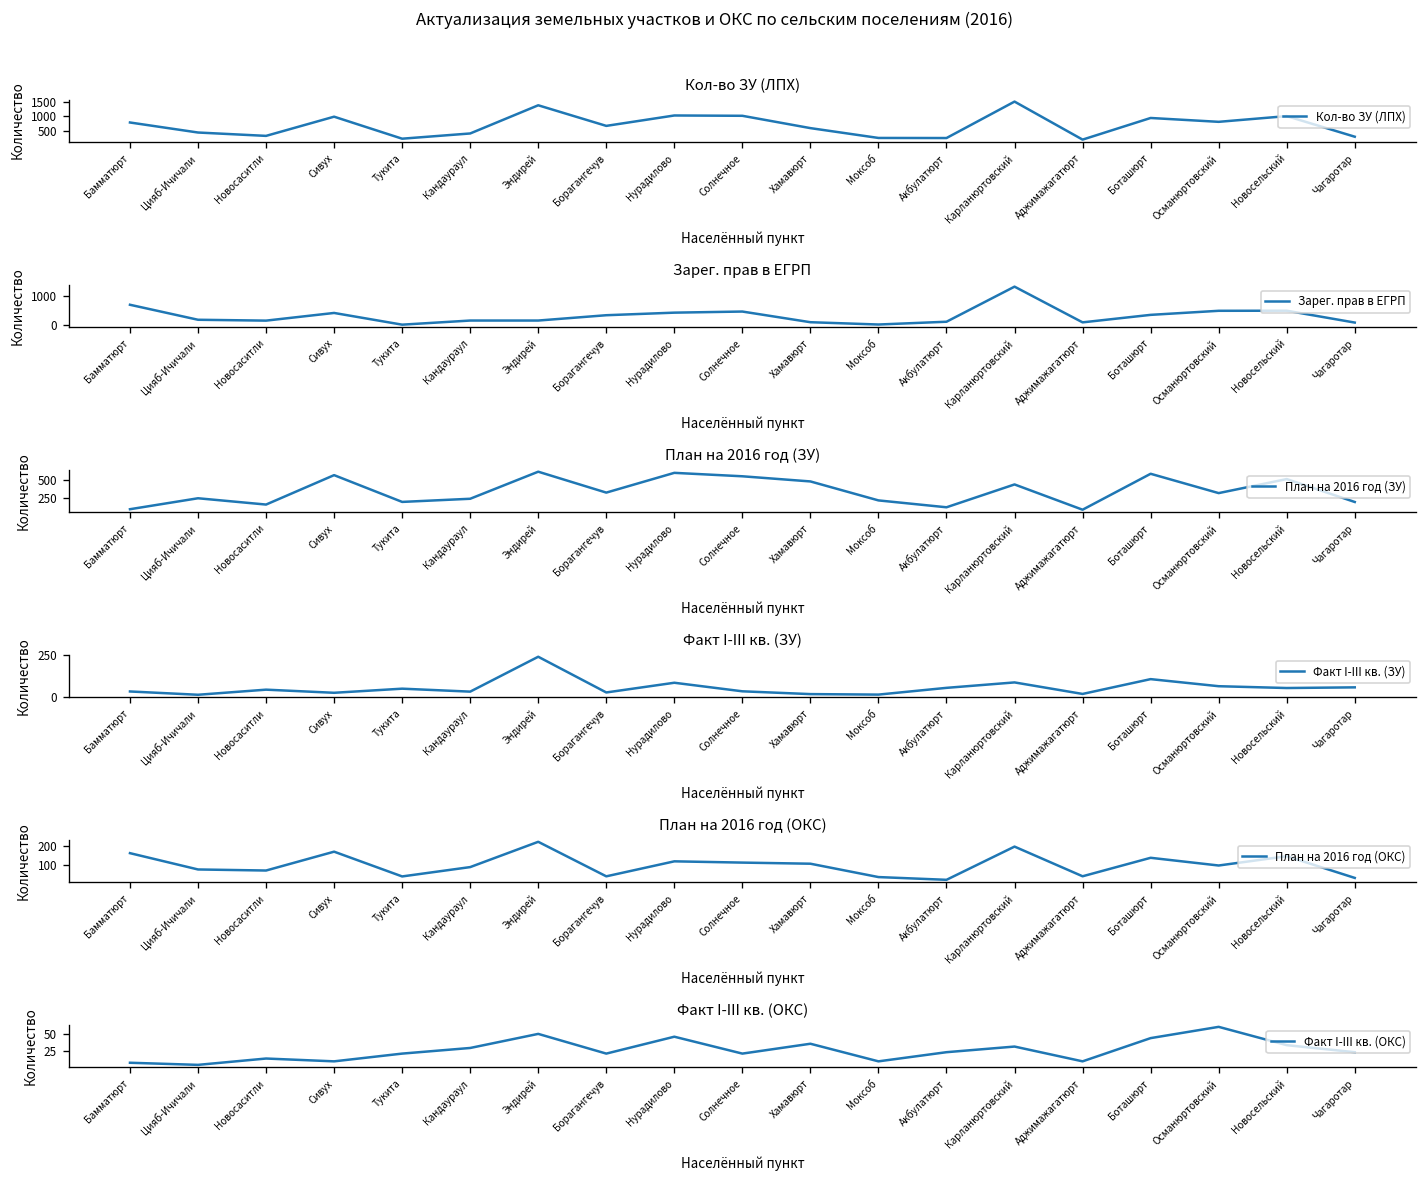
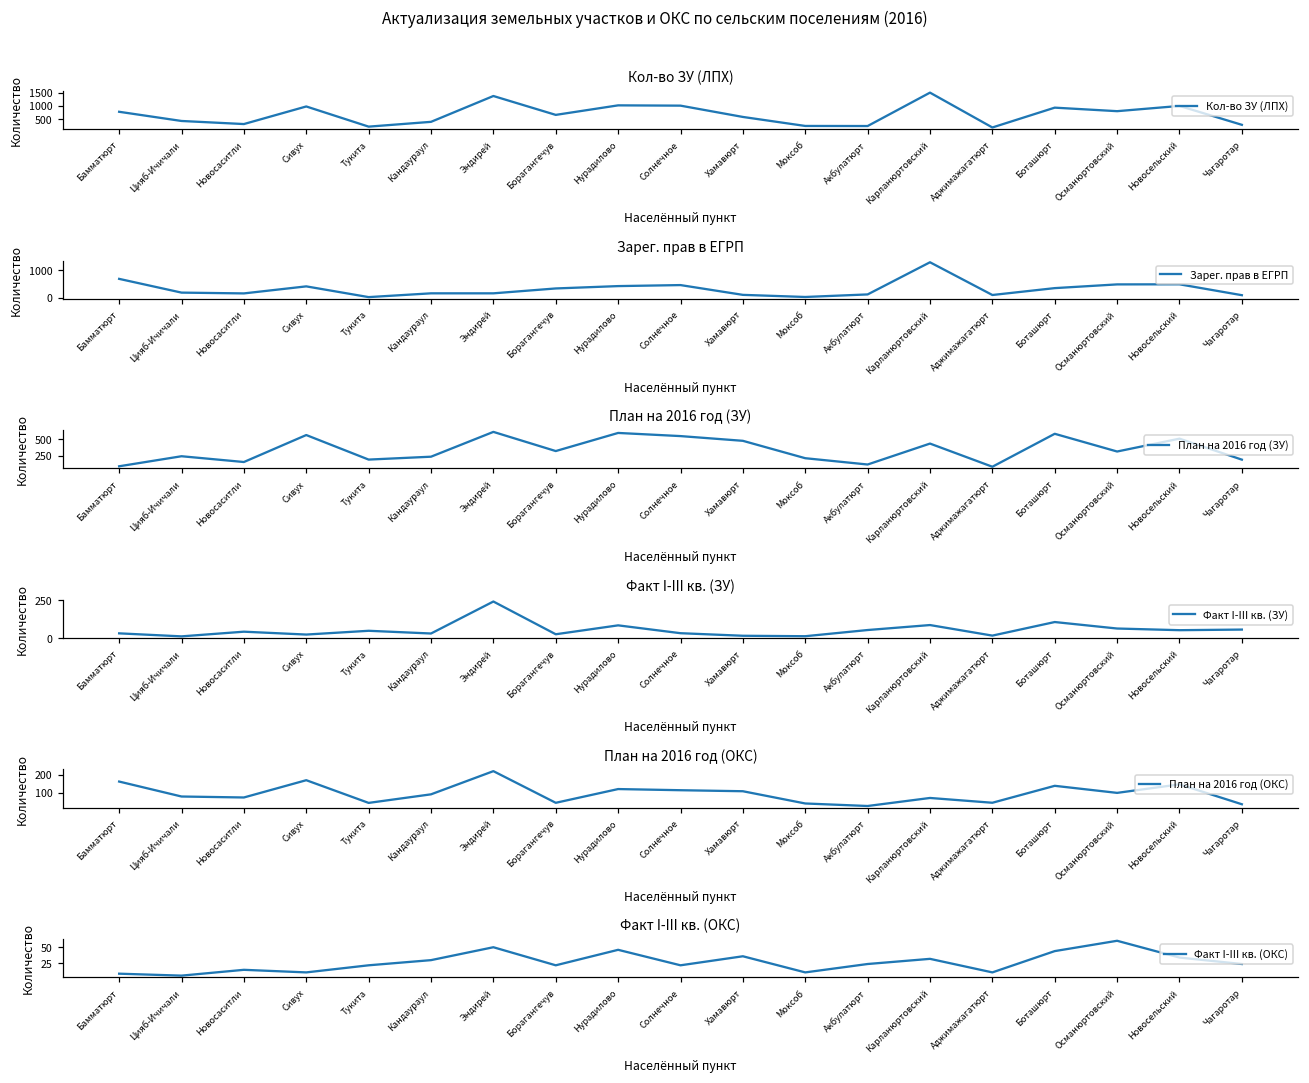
  {
    "Кол-во ЗУ (ЛПХ)": {
      "Бамматюрт": 800,
      "Цияб-Ичичали": 400,
      "Новосаситли": 300,
      "Сивух": 1000,
      "Тукита": 200,
      "Кандаураул": 400,
      "Эндирей": 1400,
      "Борагангечув": 700,
      "Нурадилово": 1000,
      "Солнечное": 1000,
      "Хамавюрт": 600,
      "Моксоб": 200,
      "Акбулатюрт": 200,
      "Карланюртовский": 1500,
      "Аджимажагатюрт": 200,
      "Боташюрт": 900,
      "Османюртовский": 800,
      "Чагаротар": 300
    },
    "Зарег. прав в ЕГРП": {
      "Бамматюрт": 700,
      "Цияб-Ичичали": 200,
      "Новосаситли": 200,
      "Сивух": 400,
      "Тукита": 0,
      "Кандаураул": 200,
      "Эндирей": 200,
      "Борагангечув": 300,
      "Нурадилово": 400,
      "Солнечное": 500,
      "Хамавюрт": 100,
      "Моксоб": 0,
      "Акбулатюрт": 100,
      "Карланюртовский": 1300,
      "Аджимажагатюрт": 100,
      "Боташюрт": 400,
      "Османюртовский": 500,
      "Чагаротар": 100
    },
    "План на 2016 год (ЗУ)": {
      "Бамматюрт": 100,
      "Цияб-Ичичали": 200,
      "Новосаситли": 200,
      "Сивух": 600,
      "Тукита": 200,
      "Кандаураул": 200,
      "Эндирей": 600,
      "Борагангечув": 300,
      "Нурадилово": 600,
      "Солнечное": 500,
      "Хамавюрт": 500,
      "Моксоб": 200,
      "Акбулатюрт": 100,
      "Карланюртовский": 400,
      "Аджимажагатюрт": 100,
      "Боташюрт": 600,
      "Османюртовский": 300,
      "Чагаротар": 200
    },
    "Факт I-III кв. (ЗУ)": {
      "Бамматюрт": 30,
      "Цияб-Ичичали": 10,
      "Новосаситли": 40,
      "Сивух": 20,
      "Тукита": 50,
      "Кандаураул": 30,
      "Эндирей": 240,
      "Борагангечув": 30,
      "Нурадилово": 80,
      "Солнечное": 30,
      "Хамавюрт": 20,
      "Моксоб": 10,
      "Акбулатюрт": 50,
      "Карланюртовский": 90,
      "Аджимажагатюрт": 20,
      "Боташюрт": 110,
      "Османюртовский": 60,
      "Новосельский": 50,
      "Чагаротар": 60
    },
    "План на 2016 год (ОКС)": {
      "Бамматюрт": 160,
      "Цияб-Ичичали": 80,
      "Новосаситли": 70,
      "Сивух": 170,
      "Тукита": 40,
      "Кандаураул": 90,
      "Эндирей": 220,
      "Борагангечув": 40,
      "Нурадилово": 120,
      "Солнечное": 110,
      "Хамавюрт": 110,
      "Моксоб": 40,
      "Акбулатюрт": 20,
-     "Карланюртовский": 200,
+     "Карланюртовский": 70,
      "Аджимажагатюрт": 40,
      "Боташюрт": 140,
      "Османюртовский": 100,
      "Чагаротар": 30
    },
    "Факт I-III кв. (ОКС)": {
      "Бамматюрт": 10,
      "Цияб-Ичичали": 10,
      "Новосаситли": 20,
      "Сивух": 10,
      "Тукита": 20,
      "Кандаураул": 30,
      "Эндирей": 50,
      "Борагангечув": 20,
      "Нурадилово": 50,
      "Солнечное": 20,
      "Хамавюрт": 40,
      "Моксоб": 10,
      "Акбулатюрт": 20,
      "Карланюртовский": 30,
      "Аджимажагатюрт": 10,
      "Боташюрт": 40,
      "Османюртовский": 60
    }
  }
